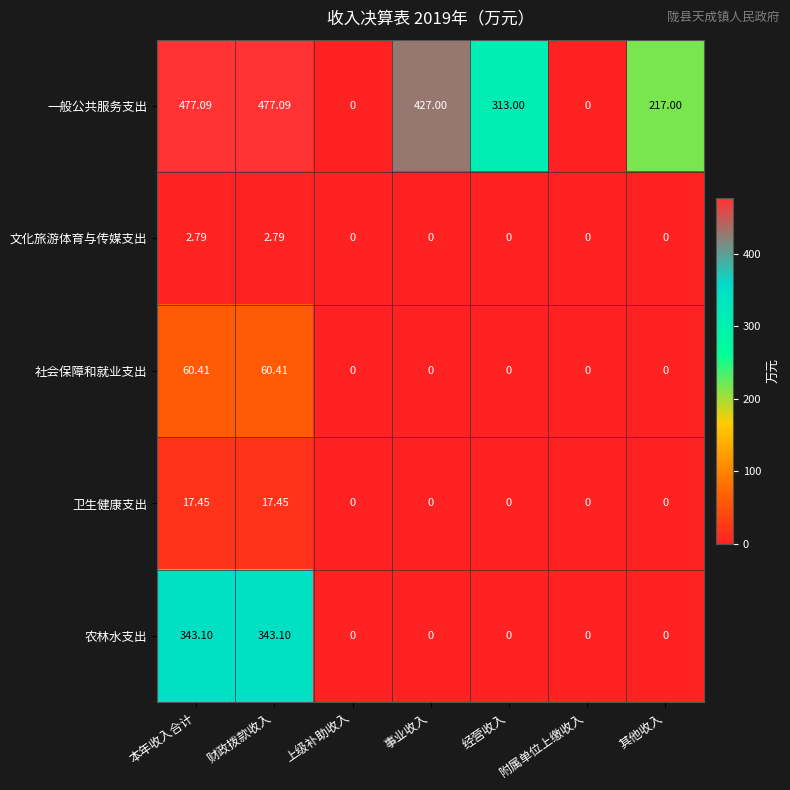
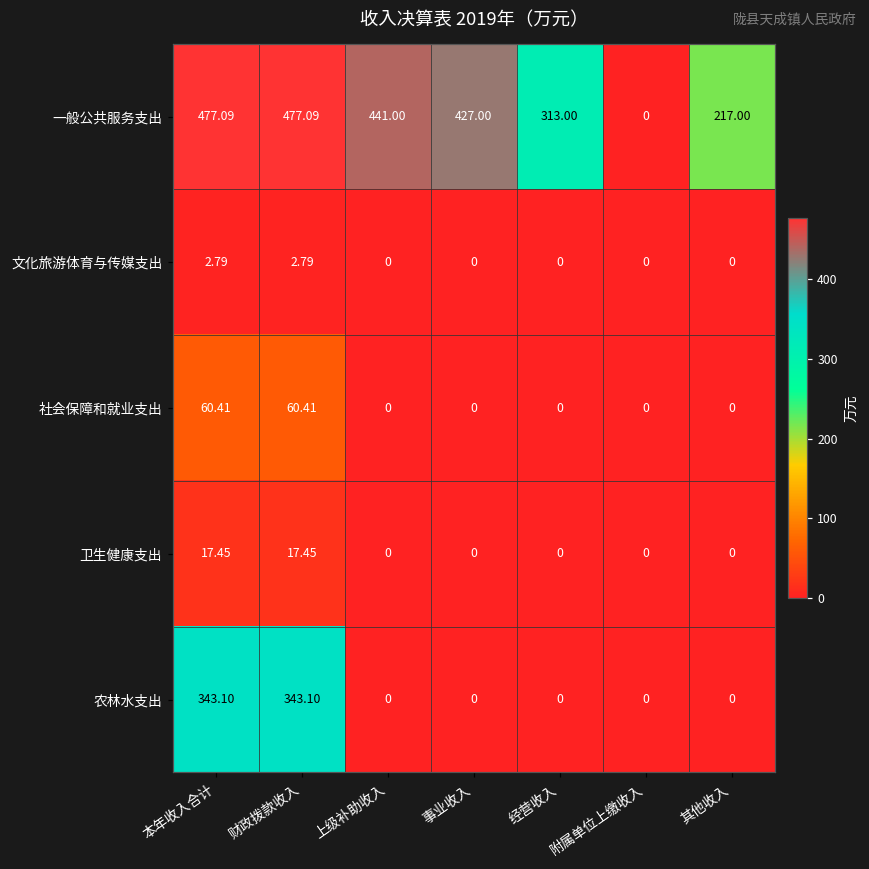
  {
    "一般公共服务支出": {
      "本年收入合计": 477.09,
      "财政拨款收入": 477.09,
-     "上级补助收入": 0,
+     "上级补助收入": 441.00,
      "事业收入": 427.00,
      "经营收入": 313.00,
      "附属单位上缴收入": 0,
      "其他收入": 217.00
    },
    "文化旅游体育与传媒支出": {
      "本年收入合计": 2.79,
      "财政拨款收入": 2.79,
      "上级补助收入": 0,
      "事业收入": 0,
      "经营收入": 0,
      "附属单位上缴收入": 0,
      "其他收入": 0
    },
    "社会保障和就业支出": {
      "本年收入合计": 60.41,
      "财政拨款收入": 60.41,
      "上级补助收入": 0,
      "事业收入": 0,
      "经营收入": 0,
      "附属单位上缴收入": 0,
      "其他收入": 0
    },
    "卫生健康支出": {
      "本年收入合计": 17.45,
      "财政拨款收入": 17.45,
      "上级补助收入": 0,
      "事业收入": 0,
      "经营收入": 0,
      "附属单位上缴收入": 0,
      "其他收入": 0
    },
    "农林水支出": {
      "本年收入合计": 343.10,
      "财政拨款收入": 343.10,
      "上级补助收入": 0,
      "事业收入": 0,
      "经营收入": 0,
      "附属单位上缴收入": 0,
      "其他收入": 0
    }
  }
